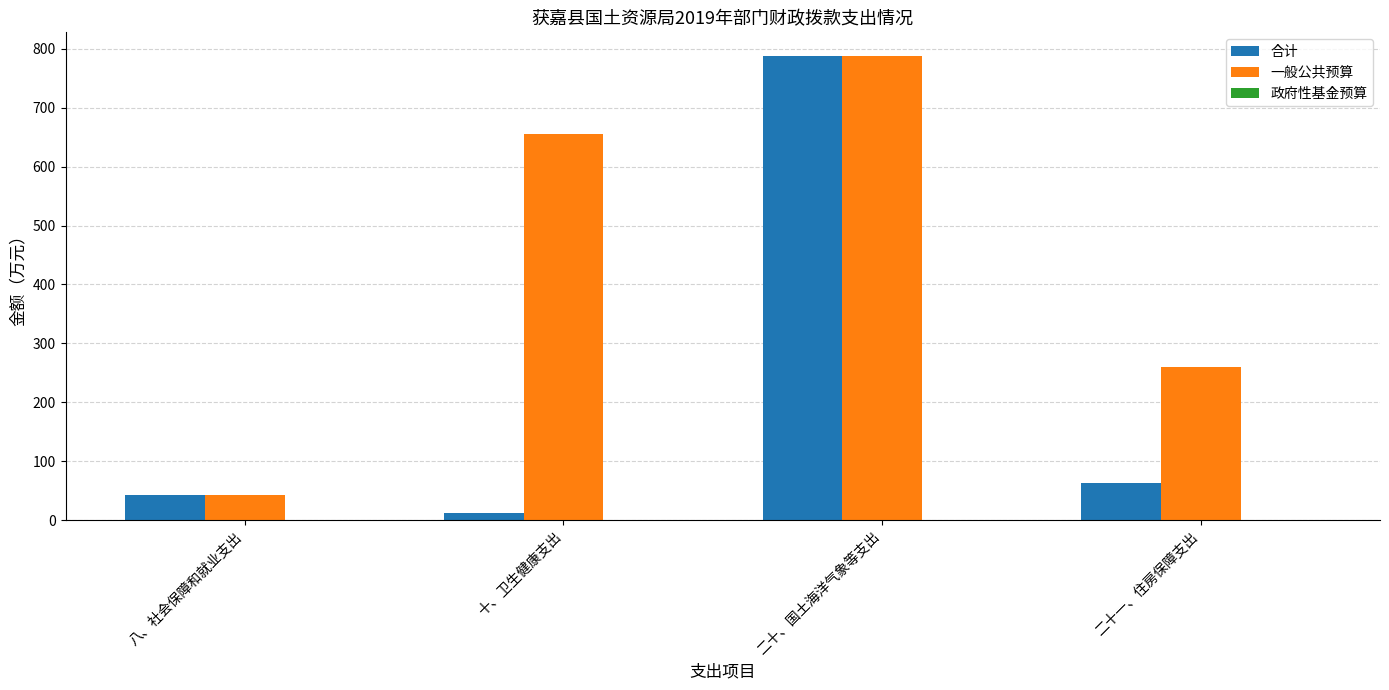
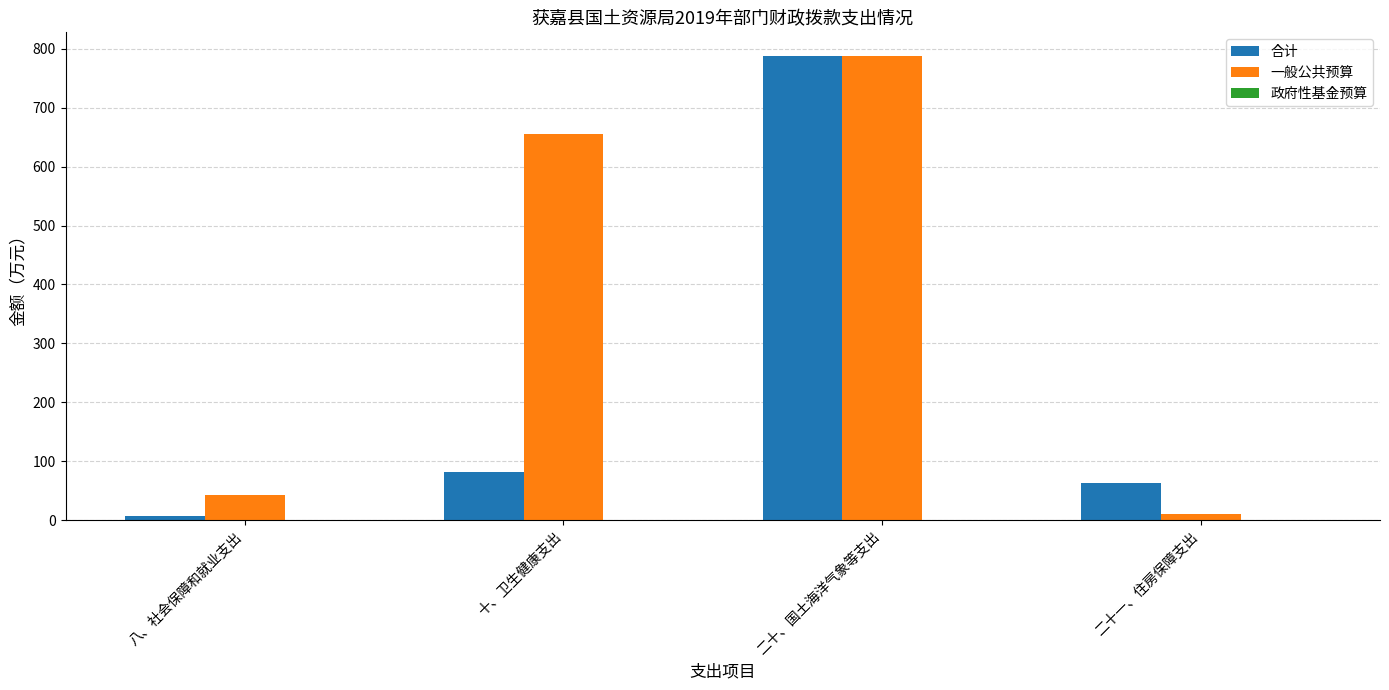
  {
    "合计": {
-     "八、社会保障和就业支出": 40,
-     "十、卫生健康支出": 10,
+     "八、社会保障和就业支出": 10,
+     "十、卫生健康支出": 80,
      "二十、国土海洋气象等支出": 790,
      "二十一、住房保障支出": 60
    },
    "一般公共预算": {
      "八、社会保障和就业支出": 40,
      "十、卫生健康支出": 650,
      "二十、国土海洋气象等支出": 790,
-     "二十一、住房保障支出": 260
+     "二十一、住房保障支出": 10
    },
    "政府性基金预算": {
      "八、社会保障和就业支出": 0,
      "十、卫生健康支出": 0,
      "二十、国土海洋气象等支出": 0,
      "二十一、住房保障支出": 0
    }
  }
